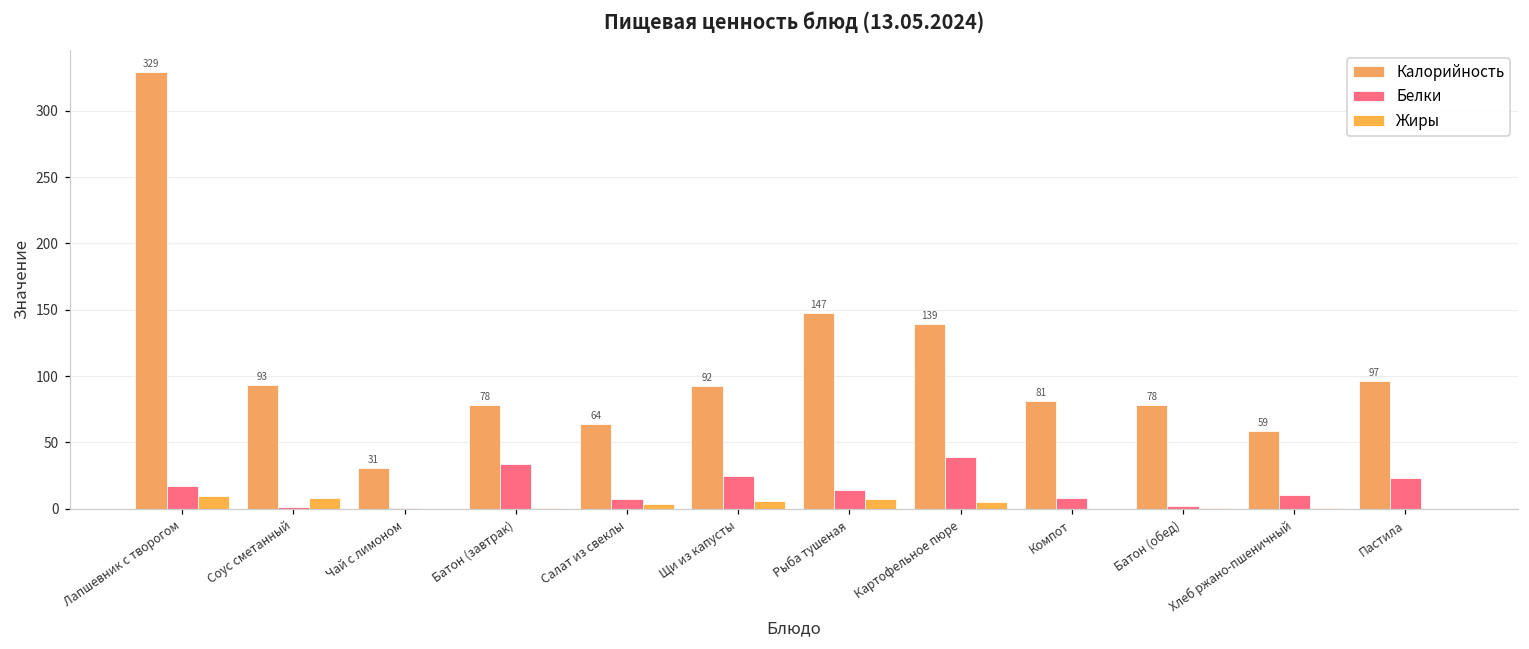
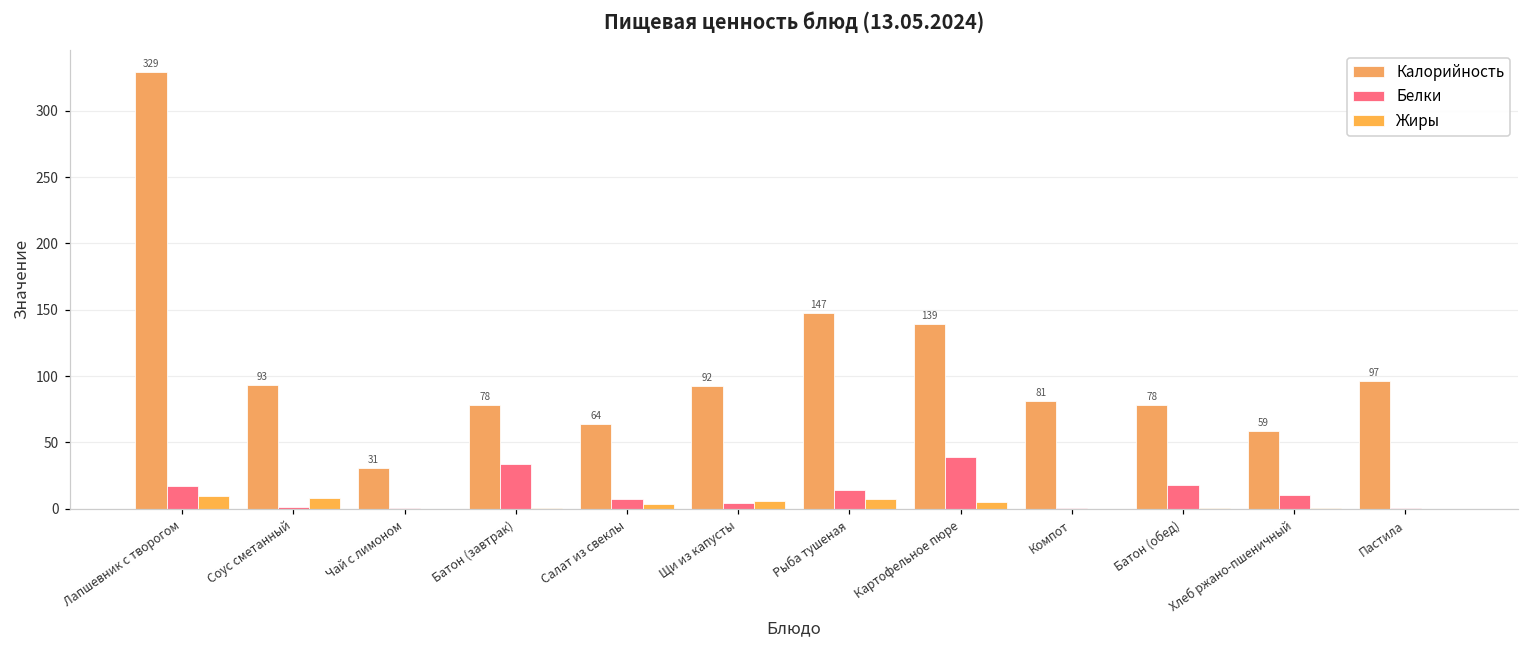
  {
    "Белки": {
      "Лапшевник с творогом": 17,
      "Батон (завтрак)": 34,
      "Салат из свеклы": 8,
-     "Щи из капусты": 25,
+     "Щи из капусты": 5,
      "Рыба тушеная": 14,
      "Картофельное пюре": 39,
-     "Компот": 8,
-     "Батон (обед)": 2,
+     "Компот": 1,
+     "Батон (обед)": 18,
      "Хлеб ржано-пшеничный": 11,
-     "Пастила": 23
+     "Пастила": 0
    }
  }
